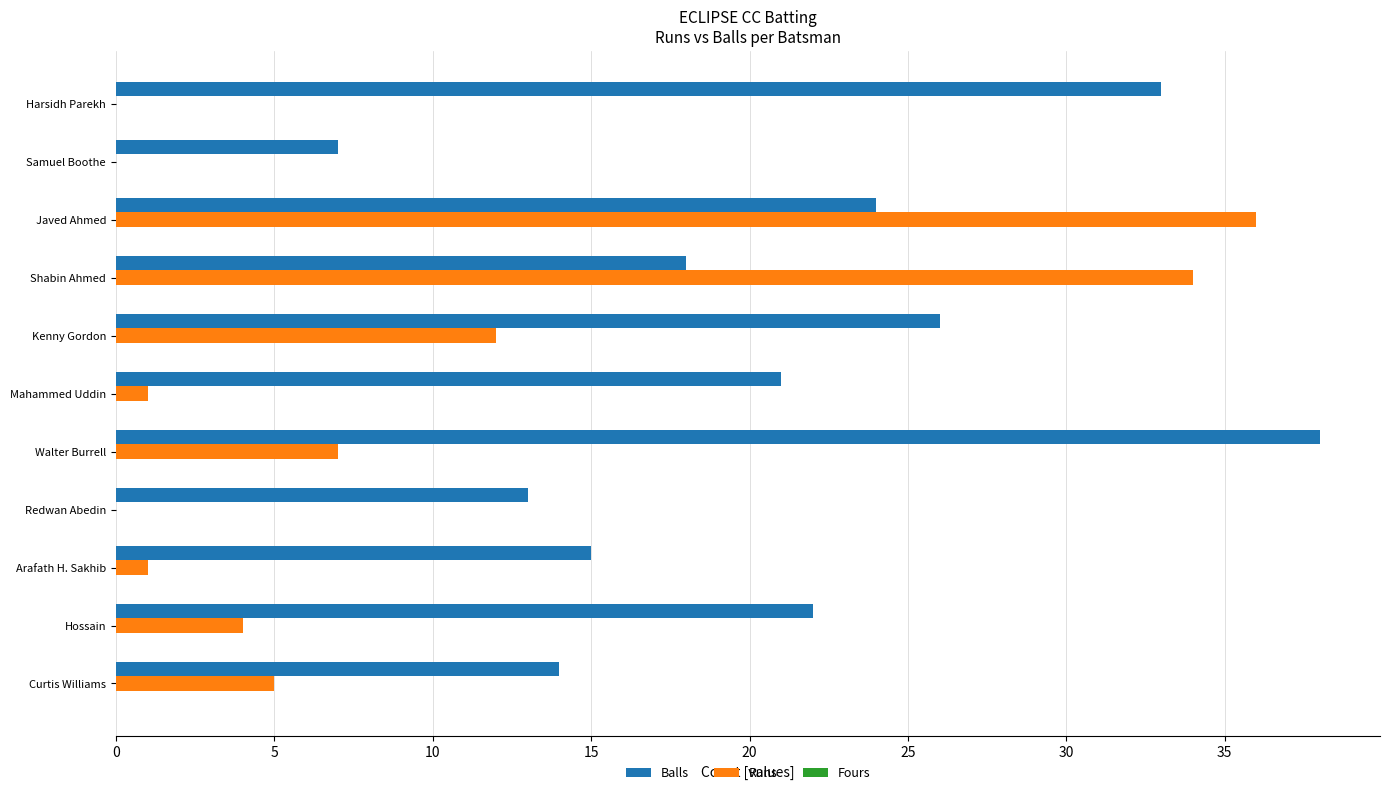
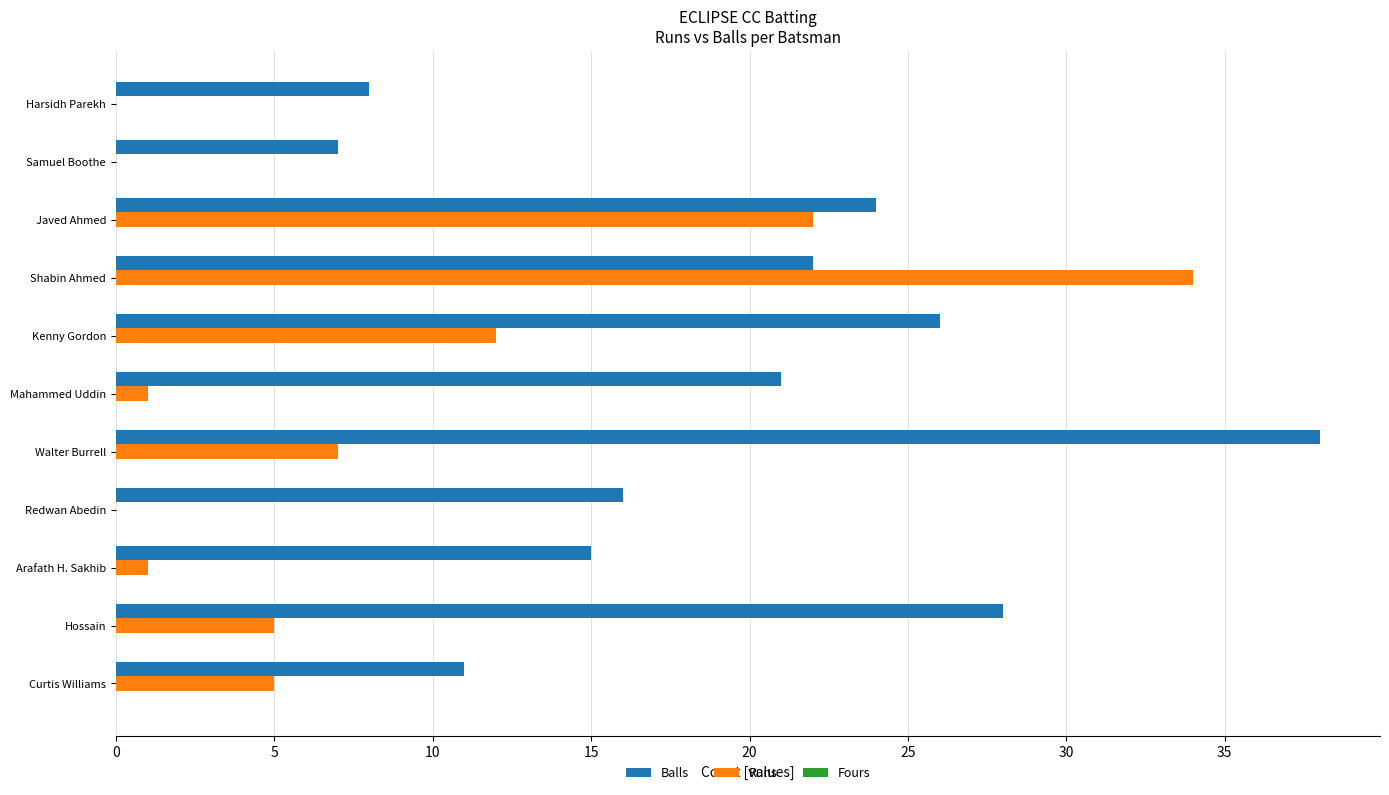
  {
    "Balls": {
-     "Harsidh Parekh": 33,
+     "Harsidh Parekh": 8,
      "Samuel Boothe": 7,
      "Javed Ahmed": 24,
-     "Shabin Ahmed": 18,
+     "Shabin Ahmed": 22,
      "Kenny Gordon": 26,
      "Mahammed Uddin": 21,
      "Walter Burrell": 38,
-     "Redwan Abedin": 13,
+     "Redwan Abedin": 16,
      "Arafath H. Sakhib": 15,
-     "Hossain": 22,
-     "Curtis Williams": 14
+     "Hossain": 28,
+     "Curtis Williams": 11
    },
    "Runs": {
      "Harsidh Parekh": 0,
      "Samuel Boothe": 0,
-     "Javed Ahmed": 36,
+     "Javed Ahmed": 22,
      "Shabin Ahmed": 34,
      "Kenny Gordon": 12,
      "Mahammed Uddin": 1,
      "Walter Burrell": 7,
      "Redwan Abedin": 0,
      "Arafath H. Sakhib": 1,
-     "Hossain": 4,
+     "Hossain": 5,
      "Curtis Williams": 5
    },
    "Fours": {
      "Harsidh Parekh": 0,
      "Samuel Boothe": 0,
      "Javed Ahmed": 0,
      "Shabin Ahmed": 0,
      "Kenny Gordon": 0,
      "Mahammed Uddin": 0,
      "Walter Burrell": 0,
      "Redwan Abedin": 0,
      "Arafath H. Sakhib": 0,
      "Hossain": 0,
      "Curtis Williams": 0
    }
  }
